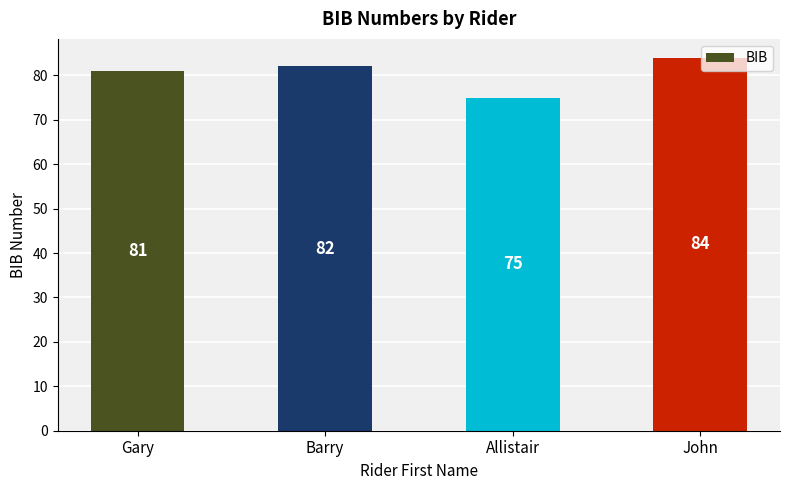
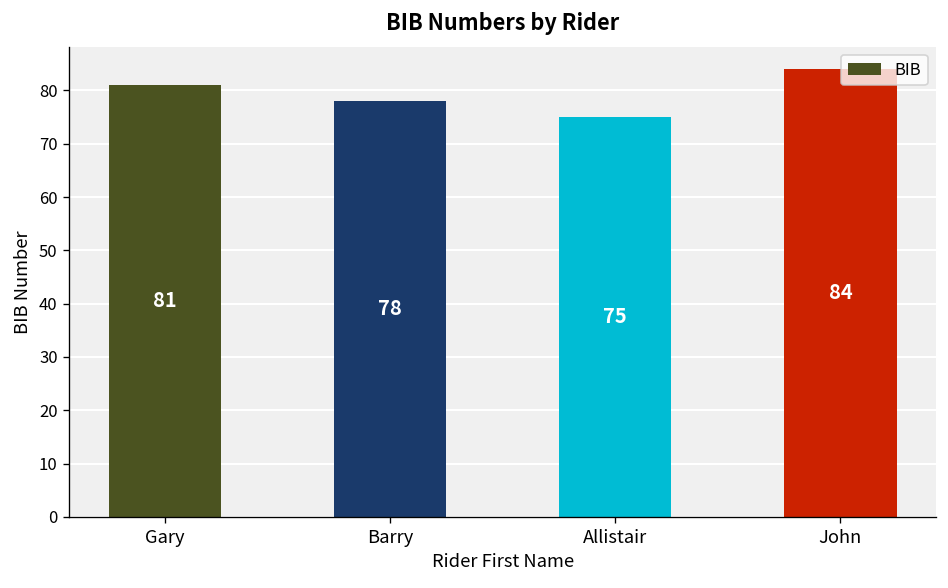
  {
    "Gary": 81,
-   "Barry": 82,
+   "Barry": 78,
    "Allistair": 75,
    "John": 84
  }
